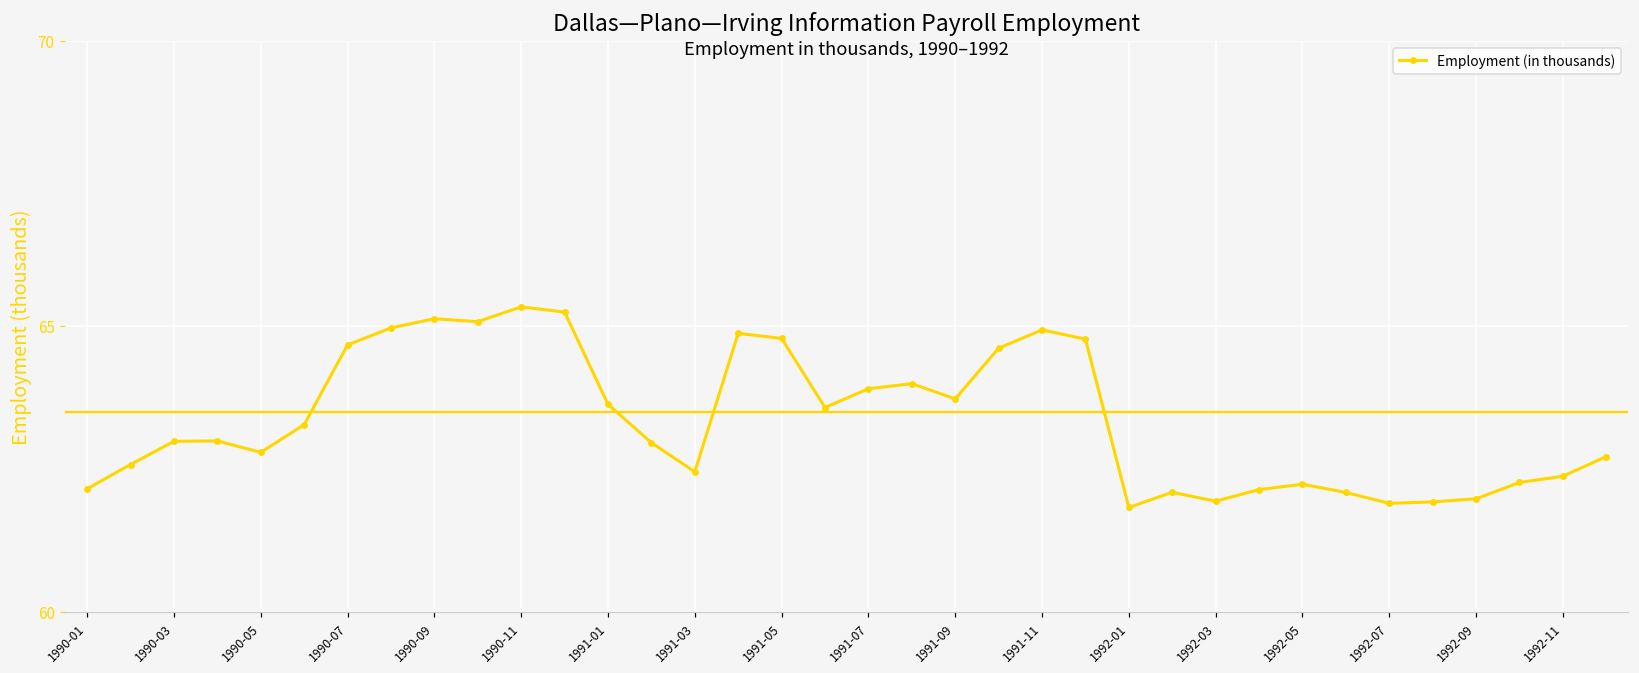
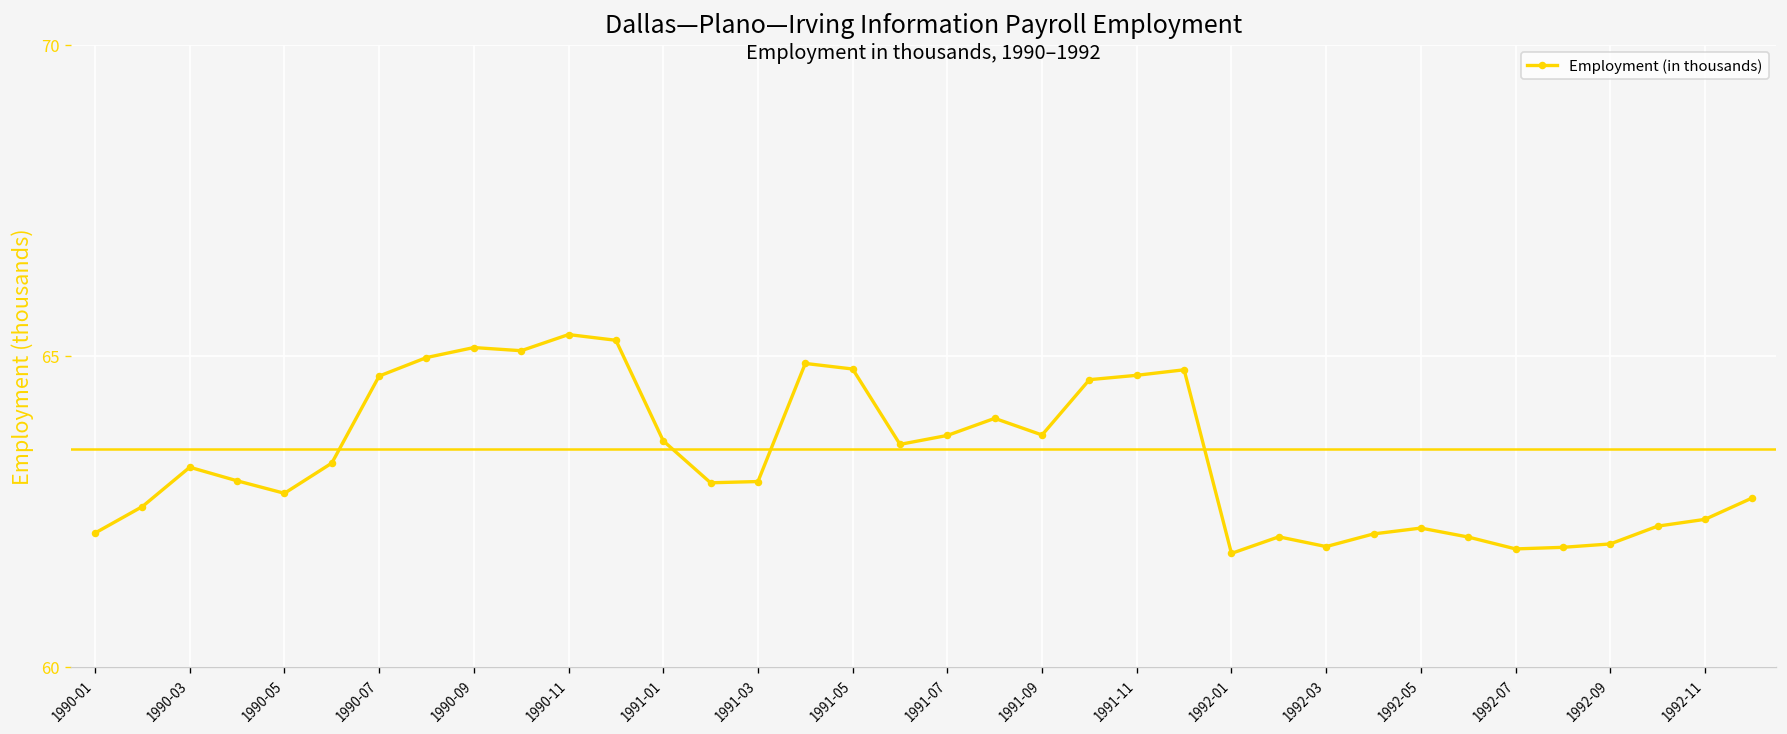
  {
    "1990-01": 62.2,
-   "1990-03": 63.0,
+   "1990-03": 63.2,
    "1990-05": 62.8,
    "1990-07": 64.7,
    "1990-09": 65.1,
    "1990-11": 65.3,
    "1991-01": 63.6,
-   "1991-03": 62.4,
+   "1991-03": 63.0,
    "1991-05": 64.8,
-   "1991-07": 63.9,
+   "1991-07": 63.7,
    "1991-09": 63.7,
-   "1991-11": 64.9,
+   "1991-11": 64.7,
    "1992-01": 61.8,
    "1992-03": 61.9,
    "1992-05": 62.2,
    "1992-07": 61.9,
    "1992-09": 62.0,
    "1992-11": 62.4
  }
